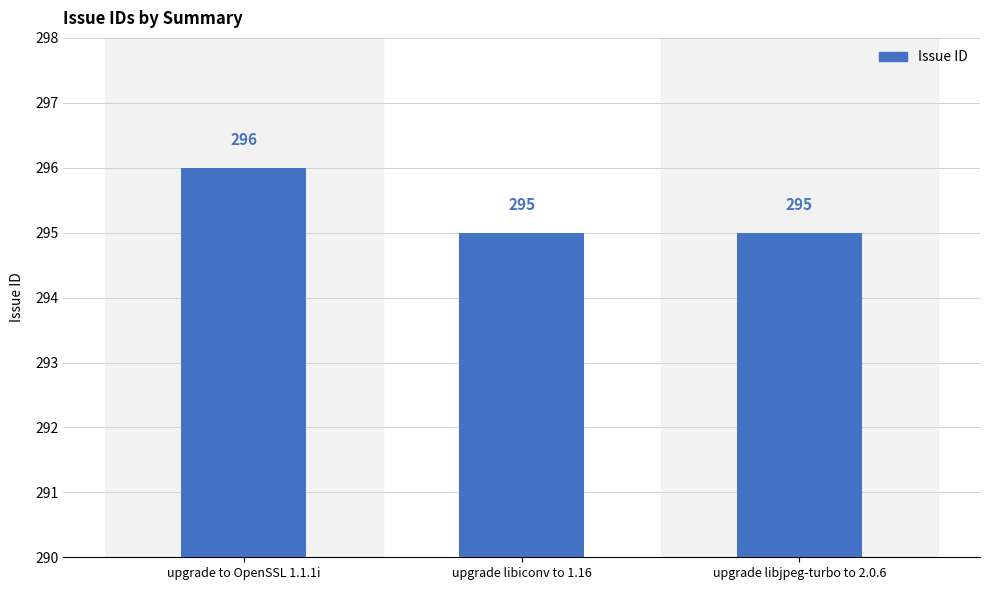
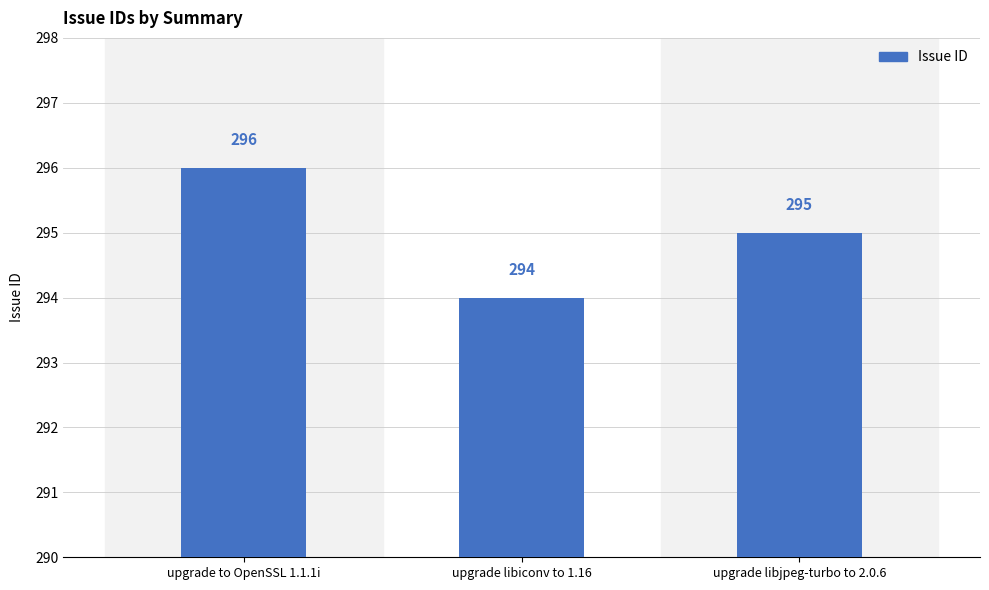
  {
    "upgrade to OpenSSL 1.1.1i": 296,
-   "upgrade libiconv to 1.16": 295,
+   "upgrade libiconv to 1.16": 294,
    "upgrade libjpeg-turbo to 2.0.6": 295
  }
